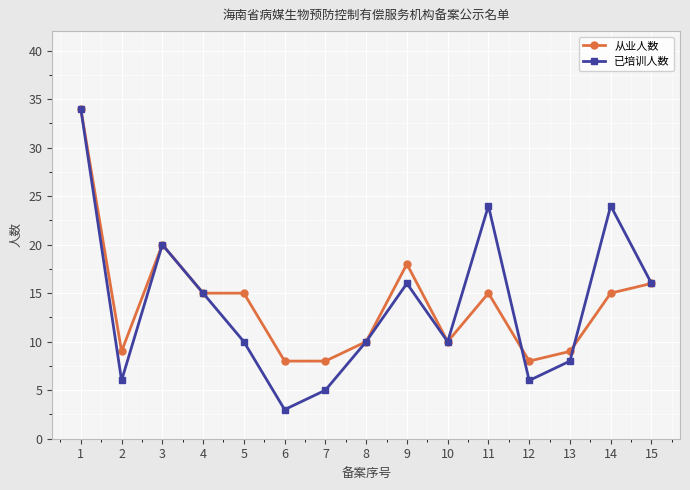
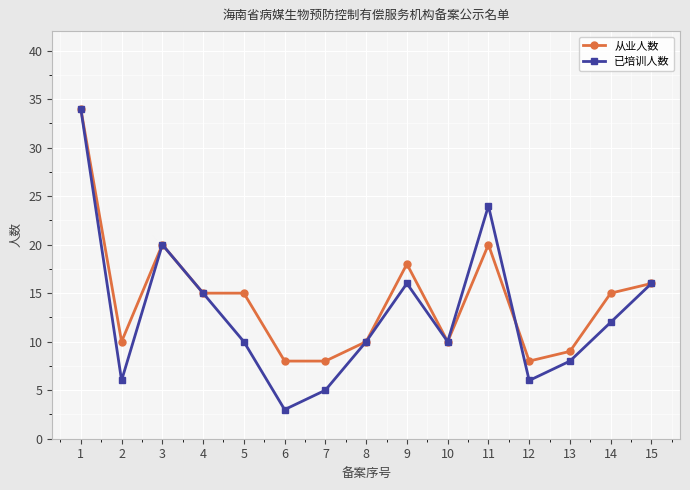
  {
    "从业人数": {
-     "2": 9,
+     "2": 10,
      "5": 15,
      "6": 8,
      "7": 8,
      "9": 18,
-     "11": 15,
+     "11": 20,
      "12": 8,
      "13": 9,
      "14": 15
    },
    "已培训人数": {
      "2": 6,
      "5": 10,
      "6": 3,
      "7": 5,
      "9": 16,
      "11": 24,
      "12": 6,
      "13": 8,
-     "14": 24
+     "14": 12
    }
  }
